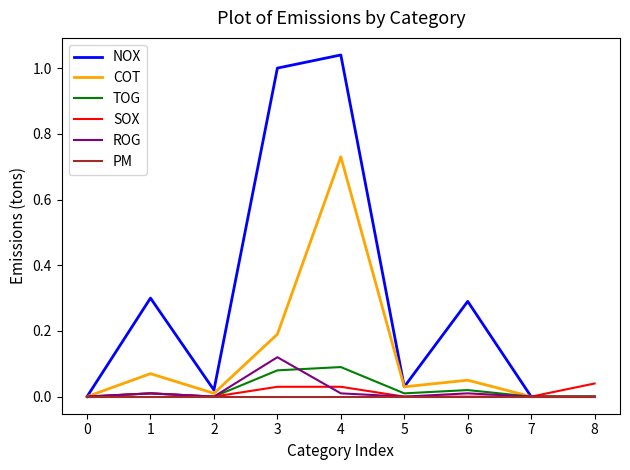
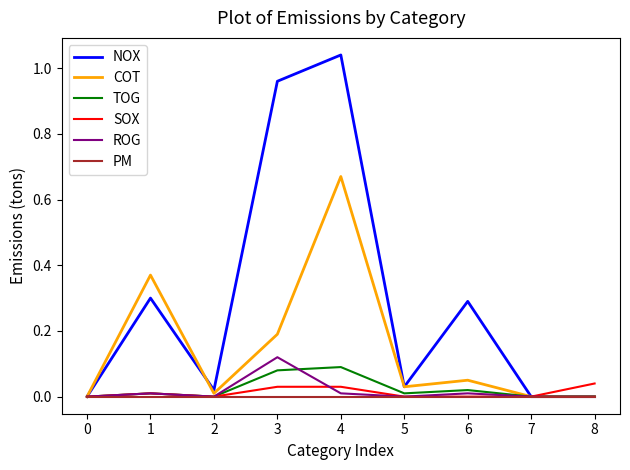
  {
    "NOX": {
      "1": 0.30,
      "2": 0.02,
-     "3": 1.00,
+     "3": 0.96,
      "4": 1.04,
      "6": 0.29
    },
    "COT": {
-     "1": 0.07,
+     "1": 0.37,
      "2": 0.01,
      "3": 0.19,
-     "4": 0.73,
+     "4": 0.67,
      "6": 0.05
    },
    "TOG": {
      "3": 0.08,
      "4": 0.09,
      "5": 0.01,
      "6": 0.02
    },
    "SOX": {
      "3": 0.03,
      "4": 0.03,
      "8": 0.04
    },
    "ROG": {
      "3": 0.12,
      "4": 0.01,
      "6": 0.01
    },
    "PM": {
      "1": 0.00,
      "3": 0.00,
      "4": 0.00
    }
  }
